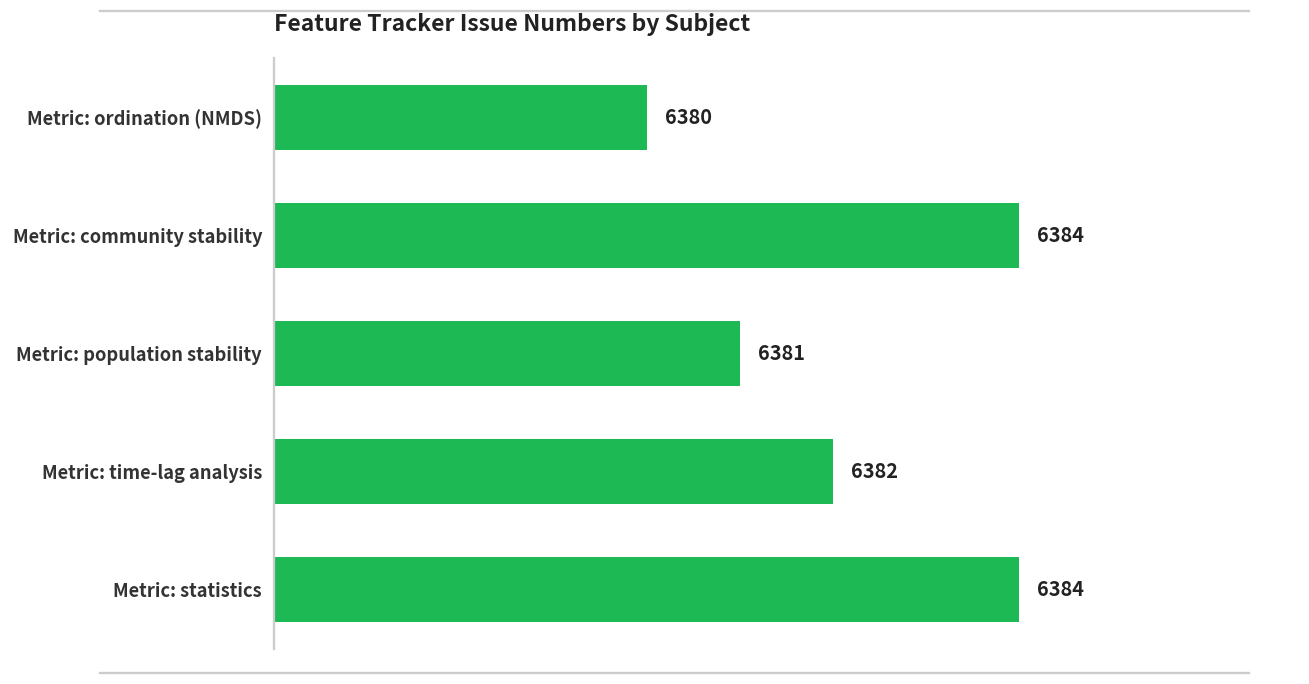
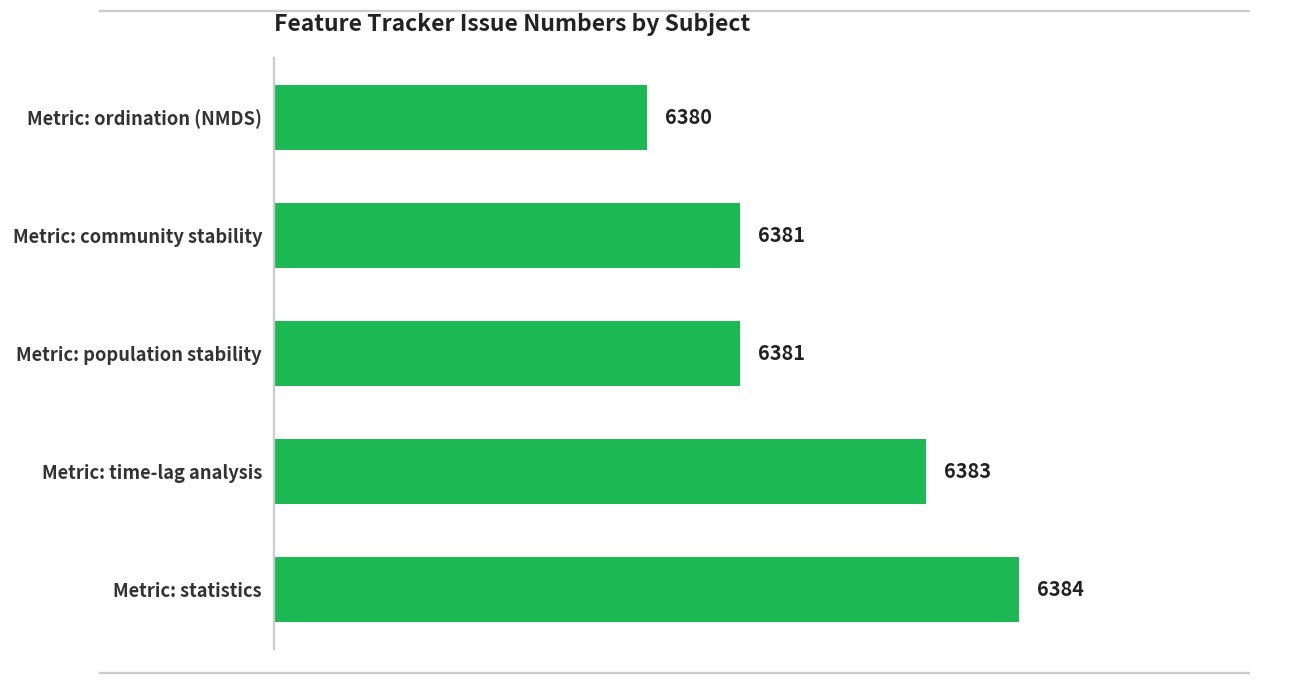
  {
    "Metric: ordination (NMDS)": 6380,
-   "Metric: community stability": 6384,
+   "Metric: community stability": 6381,
    "Metric: population stability": 6381,
-   "Metric: time-lag analysis": 6382,
+   "Metric: time-lag analysis": 6383,
    "Metric: statistics": 6384
  }
